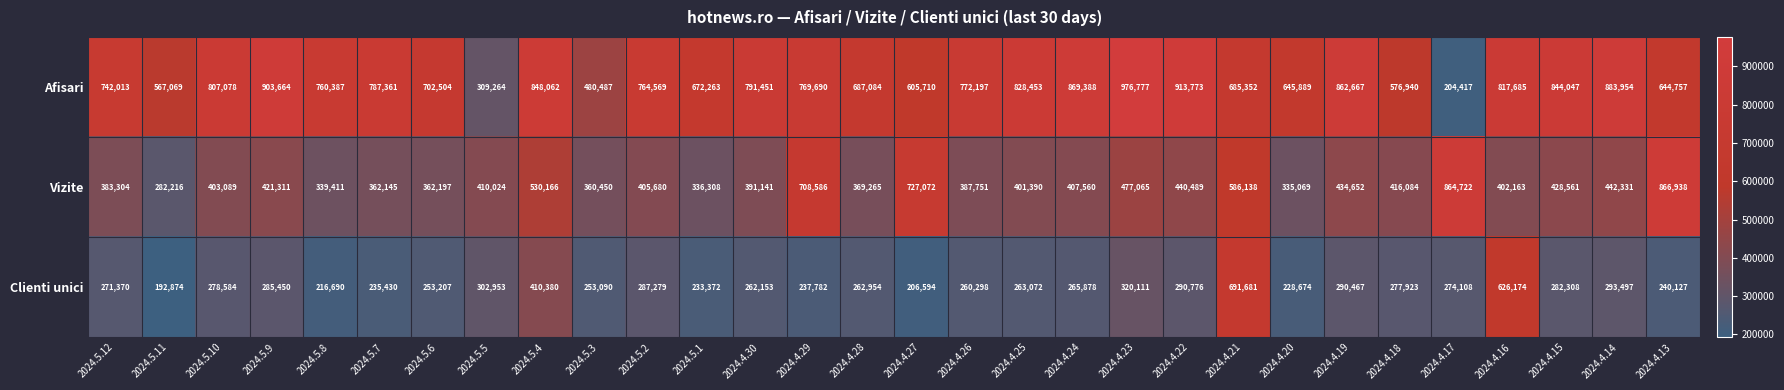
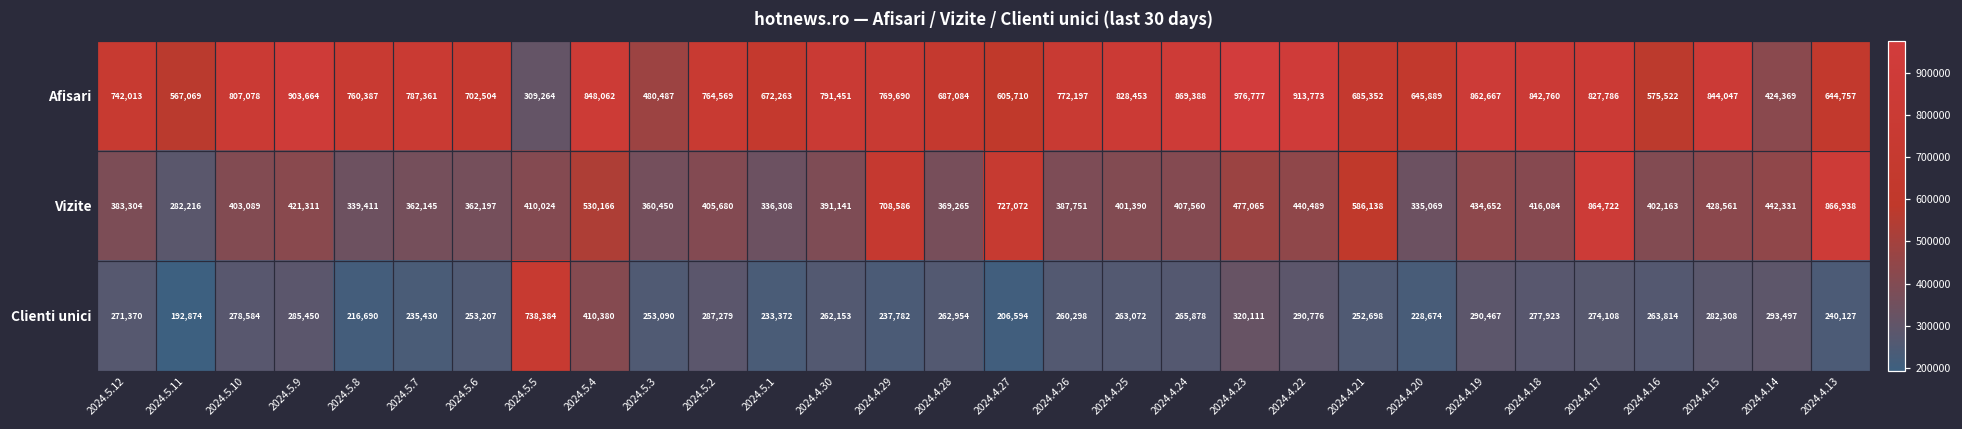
  {
    "Afisari": {
      "2024.5.12": "742,013",
      "2024.5.11": "567,069",
      "2024.5.10": "807,078",
      "2024.5.9": "903,664",
      "2024.5.8": "760,387",
      "2024.5.7": "787,361",
      "2024.5.6": "702,504",
      "2024.5.5": "309,264",
      "2024.5.4": "848,062",
      "2024.5.3": "480,487",
      "2024.5.2": "764,569",
      "2024.5.1": "672,263",
      "2024.4.30": "791,451",
      "2024.4.29": "769,690",
      "2024.4.28": "687,084",
      "2024.4.27": "605,710",
      "2024.4.26": "772,197",
      "2024.4.25": "828,453",
      "2024.4.24": "869,388",
      "2024.4.23": "976,777",
      "2024.4.22": "913,773",
      "2024.4.21": "685,352",
      "2024.4.20": "645,889",
      "2024.4.19": "862,667",
-     "2024.4.18": "576,940",
-     "2024.4.17": "204,417",
-     "2024.4.16": "817,685",
+     "2024.4.18": "842,760",
+     "2024.4.17": "827,786",
+     "2024.4.16": "575,522",
      "2024.4.15": "844,047",
-     "2024.4.14": "883,954",
+     "2024.4.14": "424,369",
      "2024.4.13": "644,757"
    },
    "Vizite": {
      "2024.5.12": "383,304",
      "2024.5.11": "282,216",
      "2024.5.10": "403,089",
      "2024.5.9": "421,311",
      "2024.5.8": "339,411",
      "2024.5.7": "362,145",
      "2024.5.6": "362,197",
      "2024.5.5": "410,024",
      "2024.5.4": "530,166",
      "2024.5.3": "360,450",
      "2024.5.2": "405,680",
      "2024.5.1": "336,308",
      "2024.4.30": "391,141",
      "2024.4.29": "708,586",
      "2024.4.28": "369,265",
      "2024.4.27": "727,072",
      "2024.4.26": "387,751",
      "2024.4.25": "401,390",
      "2024.4.24": "407,560",
      "2024.4.23": "477,065",
      "2024.4.22": "440,489",
      "2024.4.21": "586,138",
      "2024.4.20": "335,069",
      "2024.4.19": "434,652",
      "2024.4.18": "416,084",
      "2024.4.17": "864,722",
      "2024.4.16": "402,163",
      "2024.4.15": "428,561",
      "2024.4.14": "442,331",
      "2024.4.13": "866,938"
    },
    "Clienti unici": {
      "2024.5.12": "271,370",
      "2024.5.11": "192,874",
      "2024.5.10": "278,584",
      "2024.5.9": "285,450",
      "2024.5.8": "216,690",
      "2024.5.7": "235,430",
      "2024.5.6": "253,207",
-     "2024.5.5": "302,953",
+     "2024.5.5": "738,384",
      "2024.5.4": "410,380",
      "2024.5.3": "253,090",
      "2024.5.2": "287,279",
      "2024.5.1": "233,372",
      "2024.4.30": "262,153",
      "2024.4.29": "237,782",
      "2024.4.28": "262,954",
      "2024.4.27": "206,594",
      "2024.4.26": "260,298",
      "2024.4.25": "263,072",
      "2024.4.24": "265,878",
      "2024.4.23": "320,111",
      "2024.4.22": "290,776",
-     "2024.4.21": "691,681",
+     "2024.4.21": "252,698",
      "2024.4.20": "228,674",
      "2024.4.19": "290,467",
      "2024.4.18": "277,923",
      "2024.4.17": "274,108",
-     "2024.4.16": "626,174",
+     "2024.4.16": "263,814",
      "2024.4.15": "282,308",
      "2024.4.14": "293,497",
      "2024.4.13": "240,127"
    }
  }
